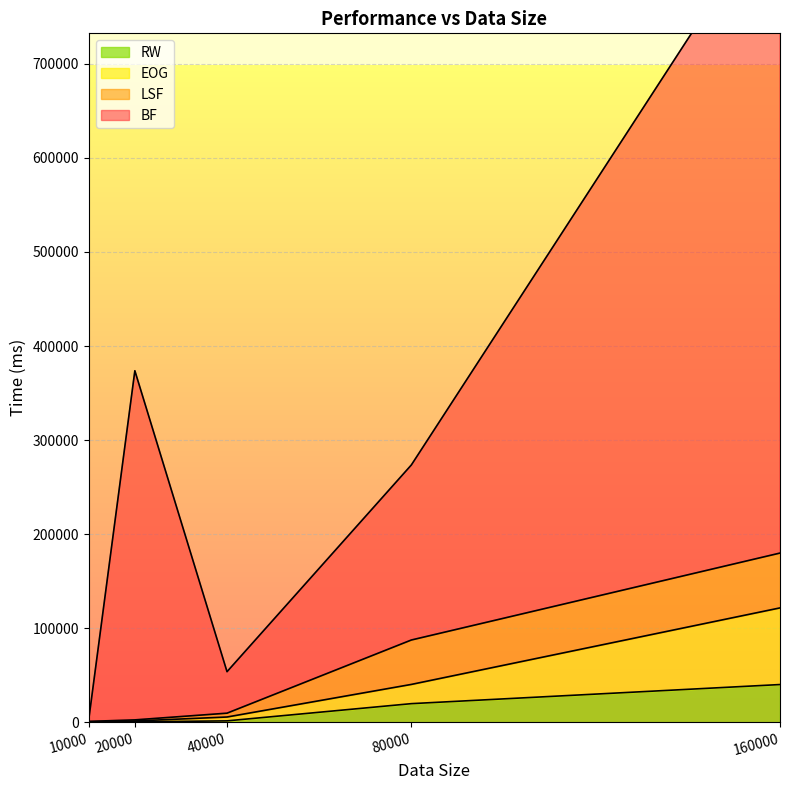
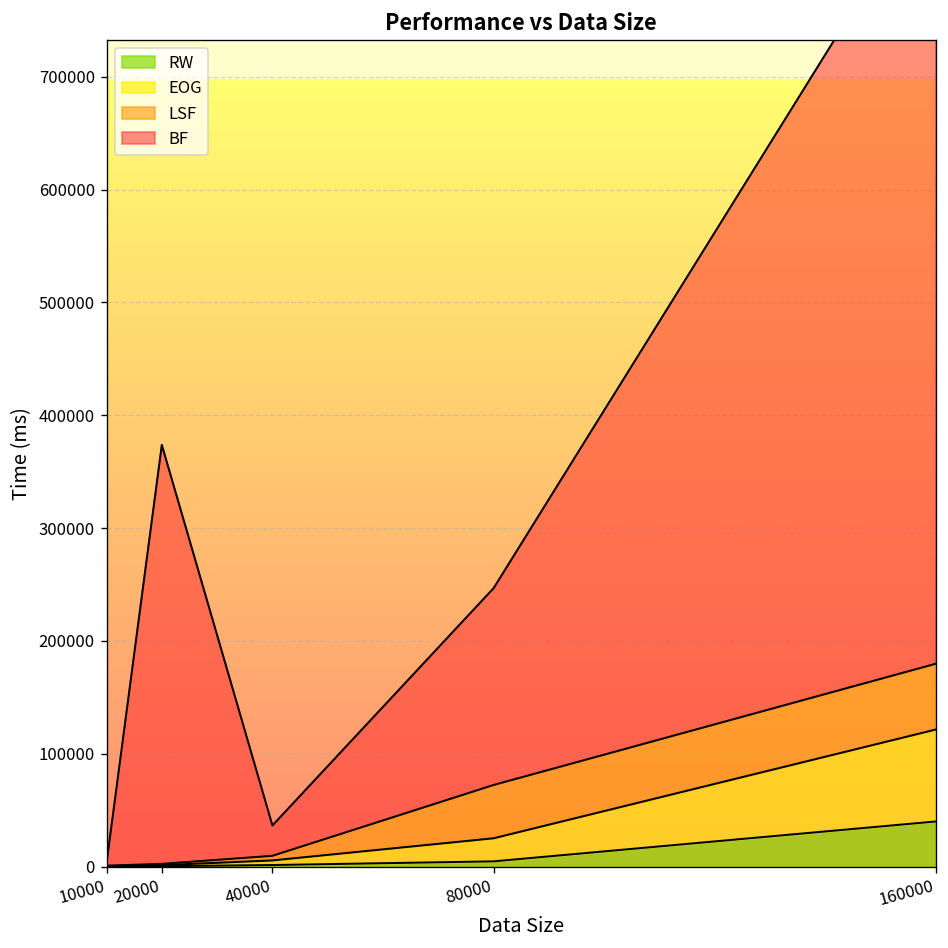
  {
    "RW": {
      "40000": 0,
-     "80000": 20000,
+     "80000": 0,
      "160000": 40000
    },
    "EOG": {
      "40000": 0,
      "80000": 20000,
      "160000": 80000
    },
    "LSF": {
      "40000": 0,
      "80000": 50000,
      "160000": 60000
    },
    "BF": {
      "20000": 370000,
-     "40000": 40000,
-     "80000": 190000
+     "40000": 30000,
+     "80000": 170000
    }
  }
